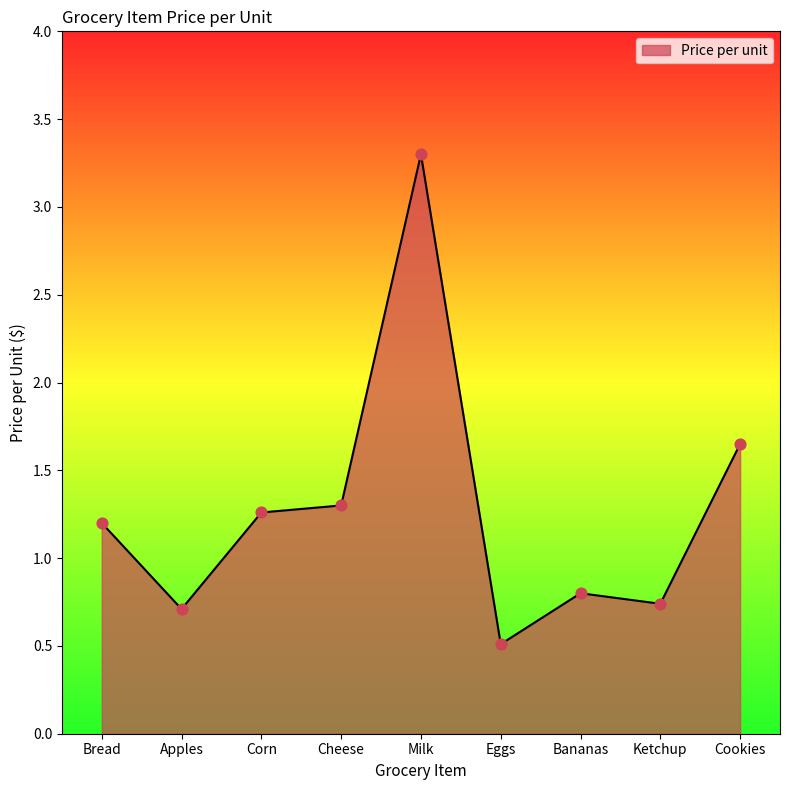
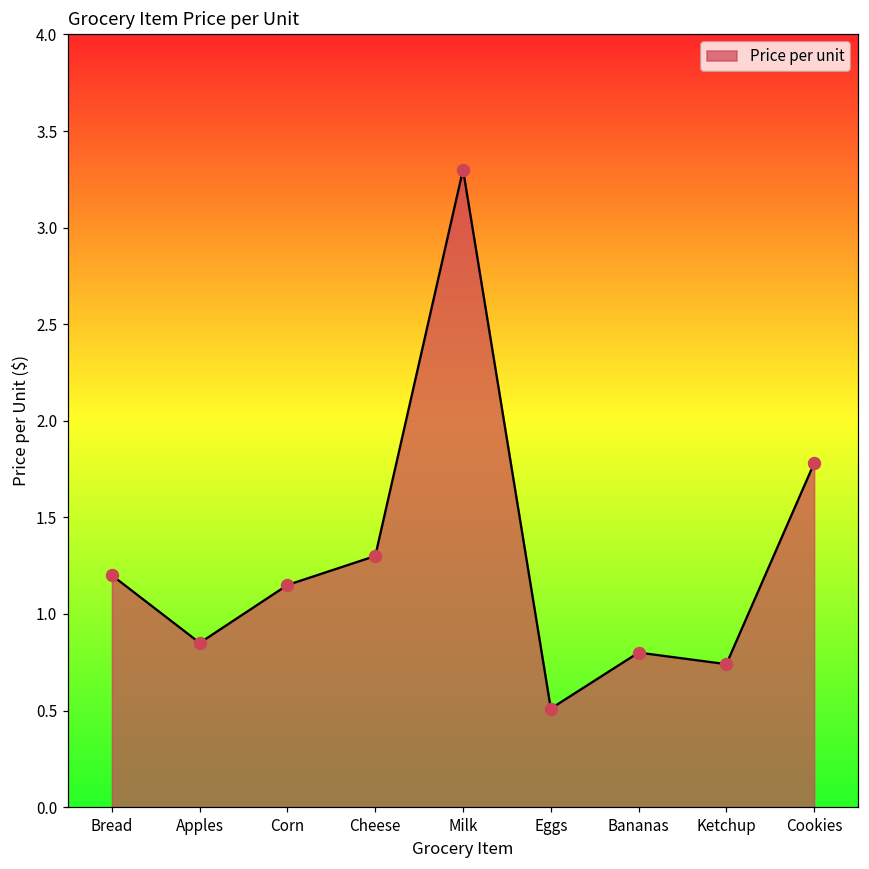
  {
    "Bread": 1.20,
-   "Apples": 0.71,
-   "Corn": 1.26,
+   "Apples": 0.85,
+   "Corn": 1.15,
    "Cheese": 1.30,
    "Milk": 3.30,
    "Eggs": 0.51,
    "Bananas": 0.80,
    "Ketchup": 0.74,
-   "Cookies": 1.65
+   "Cookies": 1.78
  }
